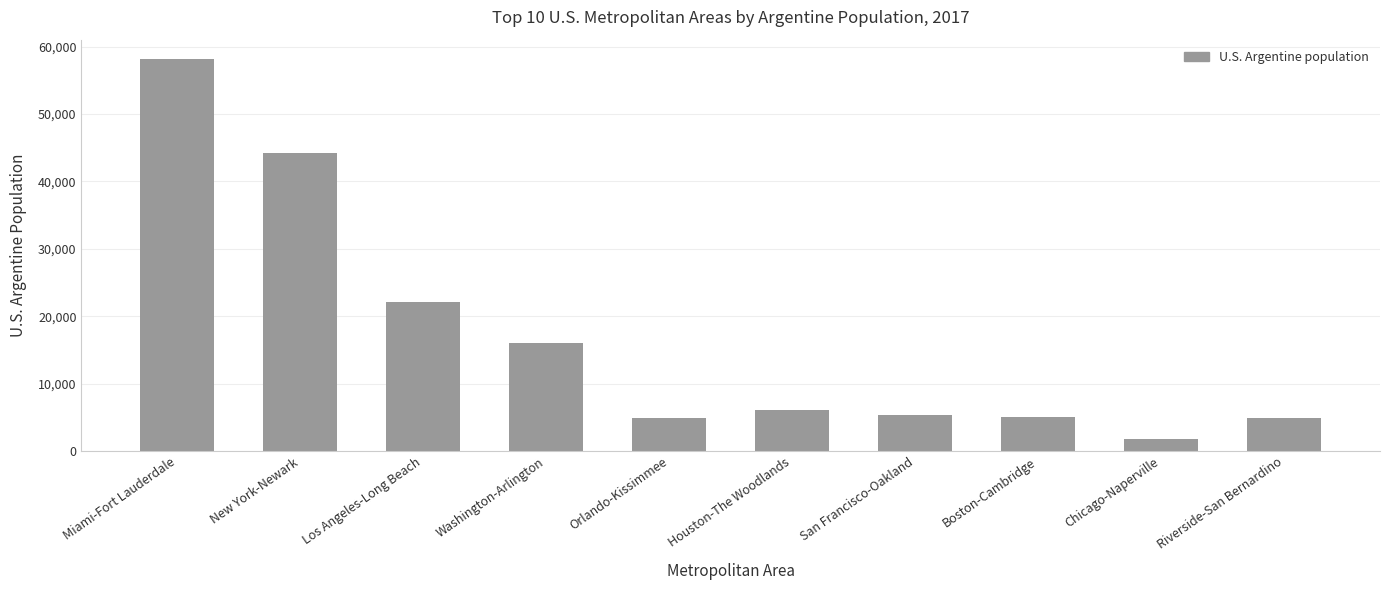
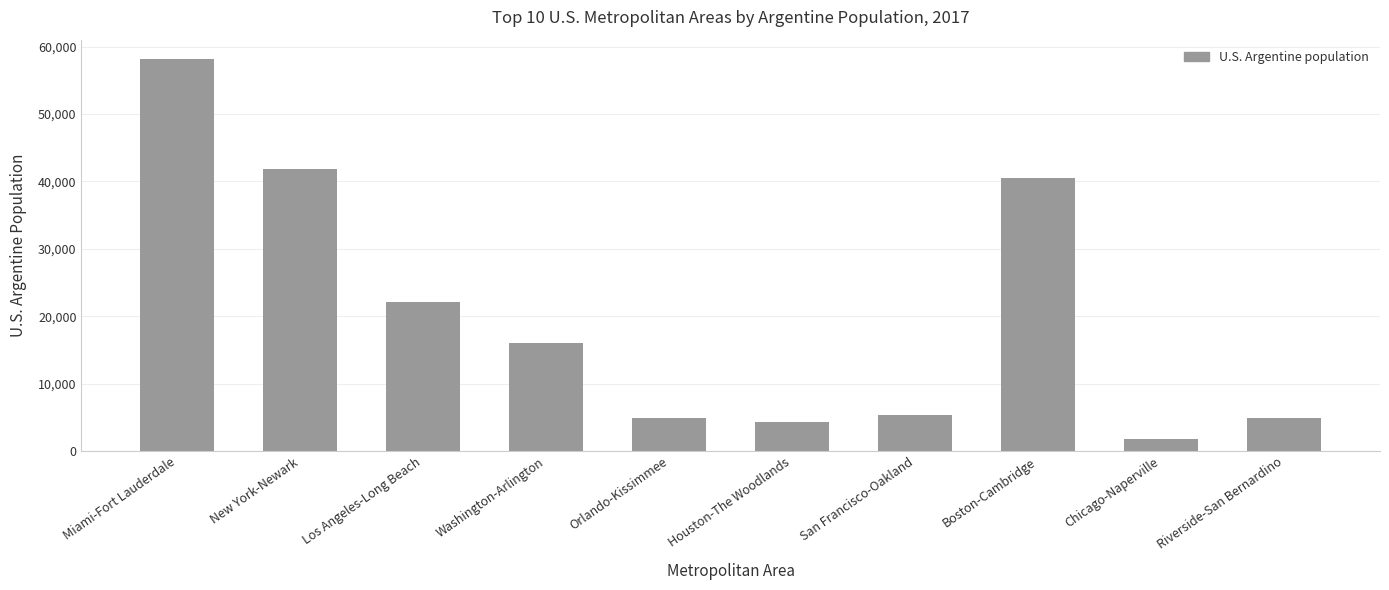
  {
    "Miami-Fort Lauderdale": "58,000",
-   "New York-Newark": "44,000",
+   "New York-Newark": "42,000",
    "Los Angeles-Long Beach": "22,000",
    "Washington-Arlington": "16,000",
    "Orlando-Kissimmee": "5,000",
-   "Houston-The Woodlands": "6,000",
+   "Houston-The Woodlands": "4,000",
    "San Francisco-Oakland": "5,000",
-   "Boston-Cambridge": "5,000",
+   "Boston-Cambridge": "40,000",
    "Chicago-Naperville": "2,000",
    "Riverside-San Bernardino": "5,000"
  }
